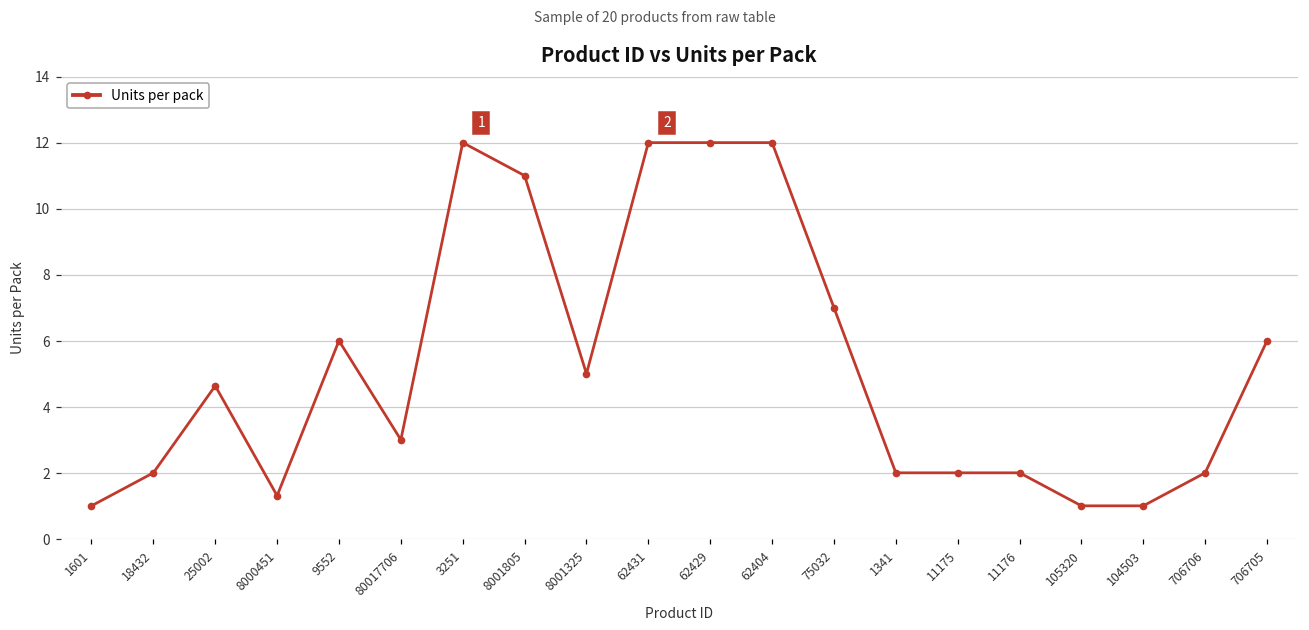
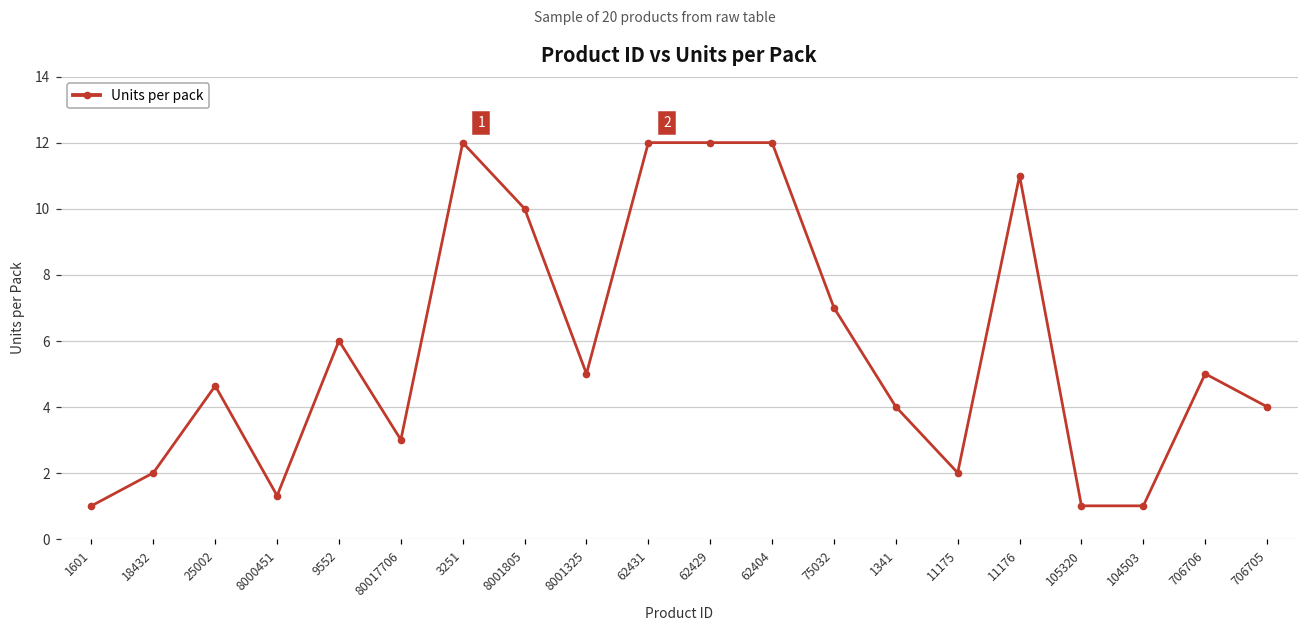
  {
    "1601": 1,
    "18432": 2,
    "25002": 4.6,
    "8000451": 1.3,
    "9552": 6,
    "80017706": 3,
-   "8001805": 11,
+   "8001805": 10,
    "8001325": 5,
    "62429": 12,
    "62404": 12,
    "75032": 7,
-   "1341": 2,
+   "1341": 4,
    "11175": 2,
-   "11176": 2,
+   "11176": 11,
    "105320": 1,
    "104503": 1,
-   "706706": 2,
-   "706705": 6
+   "706706": 5,
+   "706705": 4
  }
